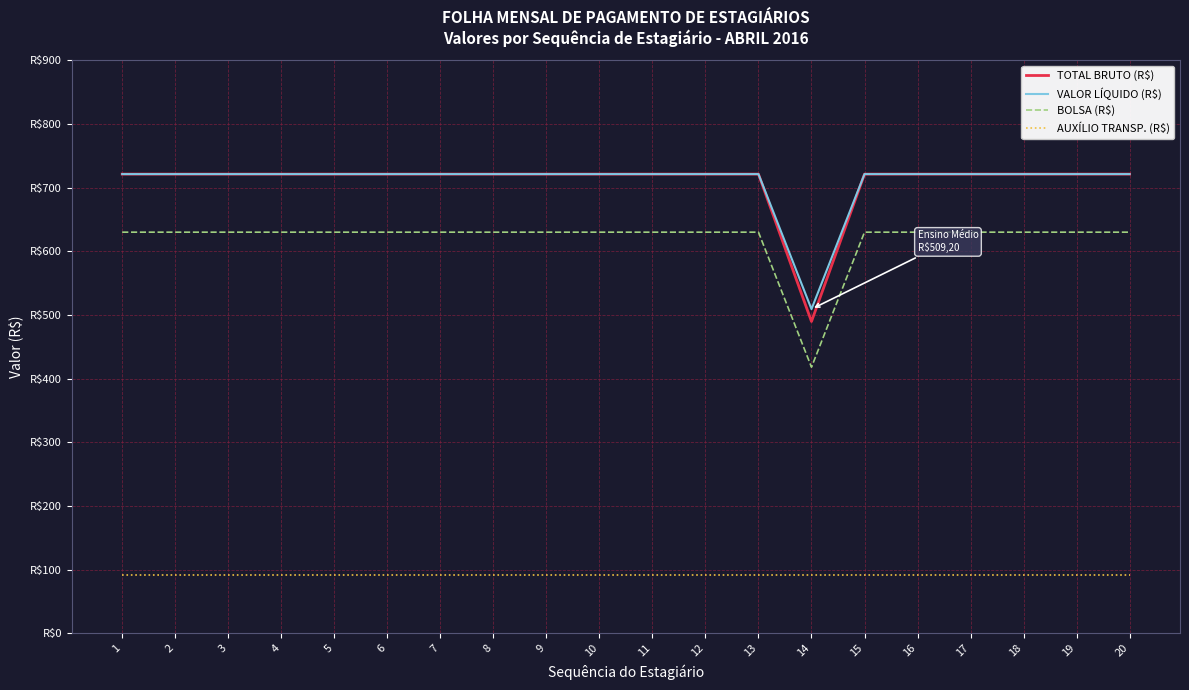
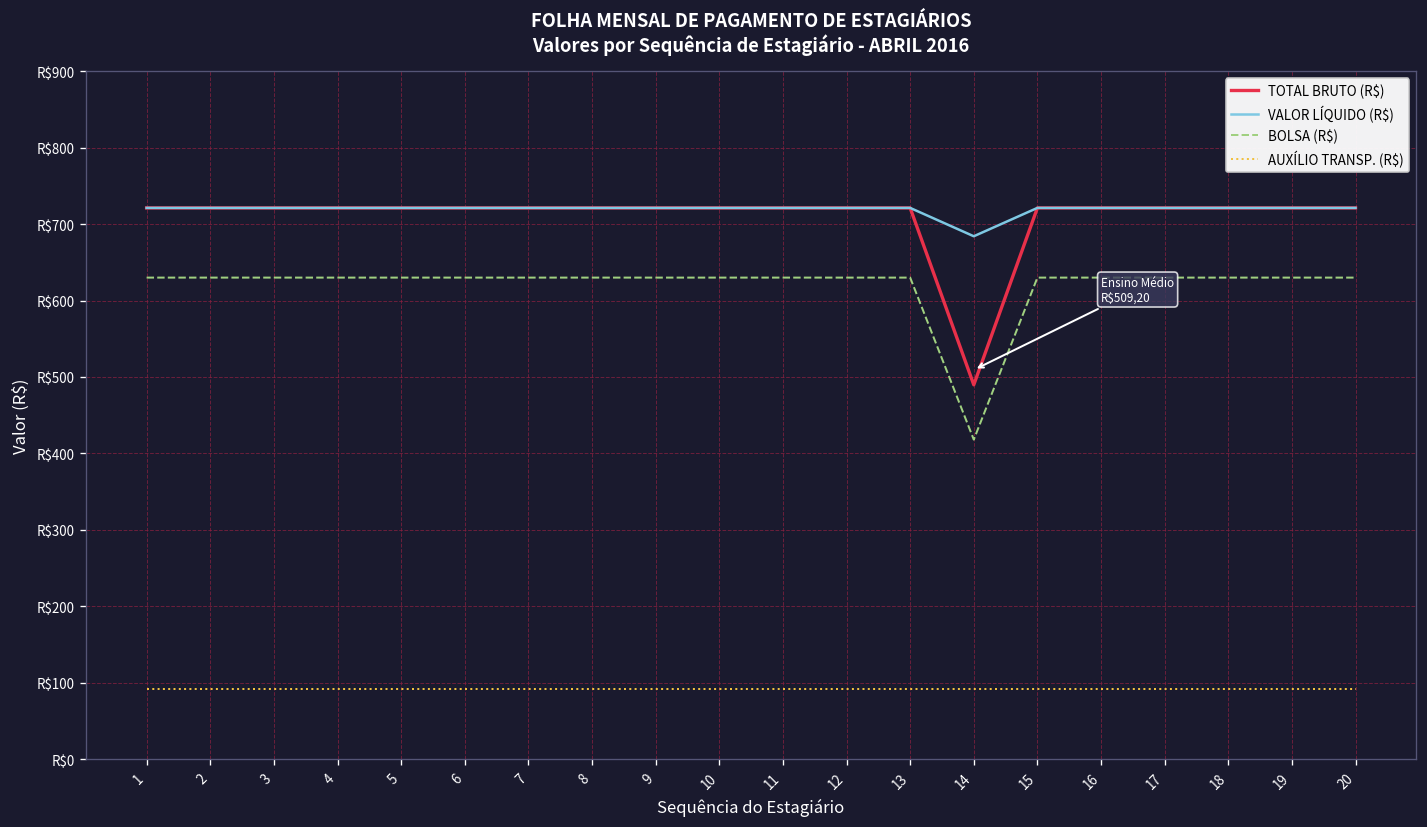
  {
    "TOTAL BRUTO (R$)": {
      "14": "R$490"
    },
    "VALOR LÍQUIDO (R$)": {
-     "14": "R$510"
+     "14": "R$680"
    },
    "BOLSA (R$)": {
      "1": "R$630",
      "2": "R$630",
      "3": "R$630",
      "4": "R$630",
      "5": "R$630",
      "6": "R$630",
      "7": "R$630",
      "8": "R$630",
      "9": "R$630",
      "10": "R$630",
      "11": "R$630",
      "12": "R$630",
      "13": "R$630",
      "14": "R$420",
      "18": "R$630",
      "19": "R$630",
      "20": "R$630"
    },
    "AUXÍLIO TRANSP. (R$)": {
      "1": "R$90",
      "2": "R$90",
      "3": "R$90",
      "4": "R$90",
      "5": "R$90",
      "6": "R$90",
      "7": "R$90",
      "8": "R$90",
      "9": "R$90",
      "10": "R$90",
      "11": "R$90",
      "12": "R$90",
      "13": "R$90",
      "14": "R$90",
      "15": "R$90",
      "16": "R$90",
      "17": "R$90",
      "18": "R$90",
      "19": "R$90",
      "20": "R$90"
    }
  }
